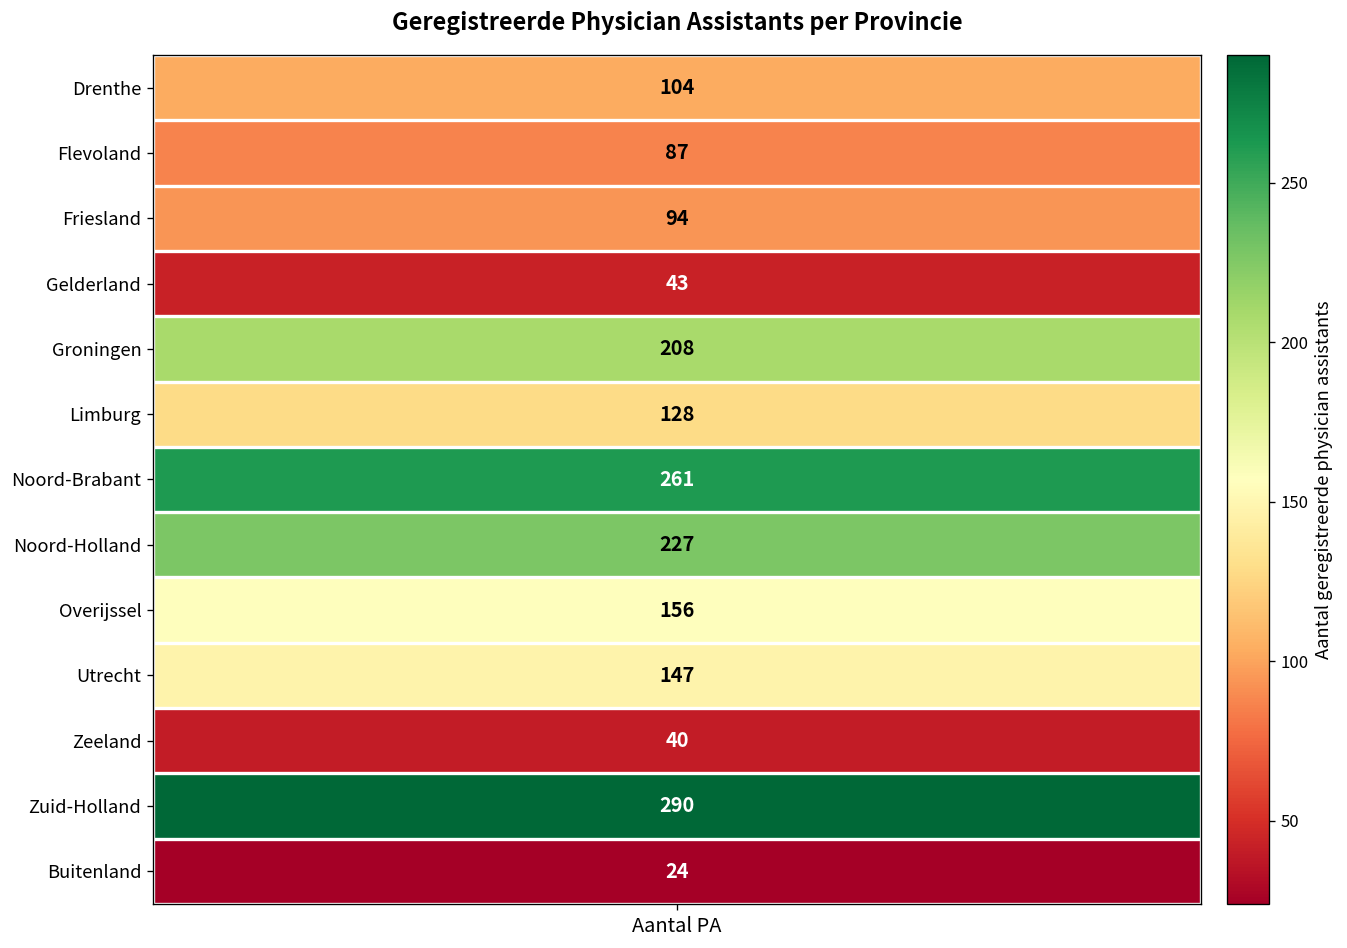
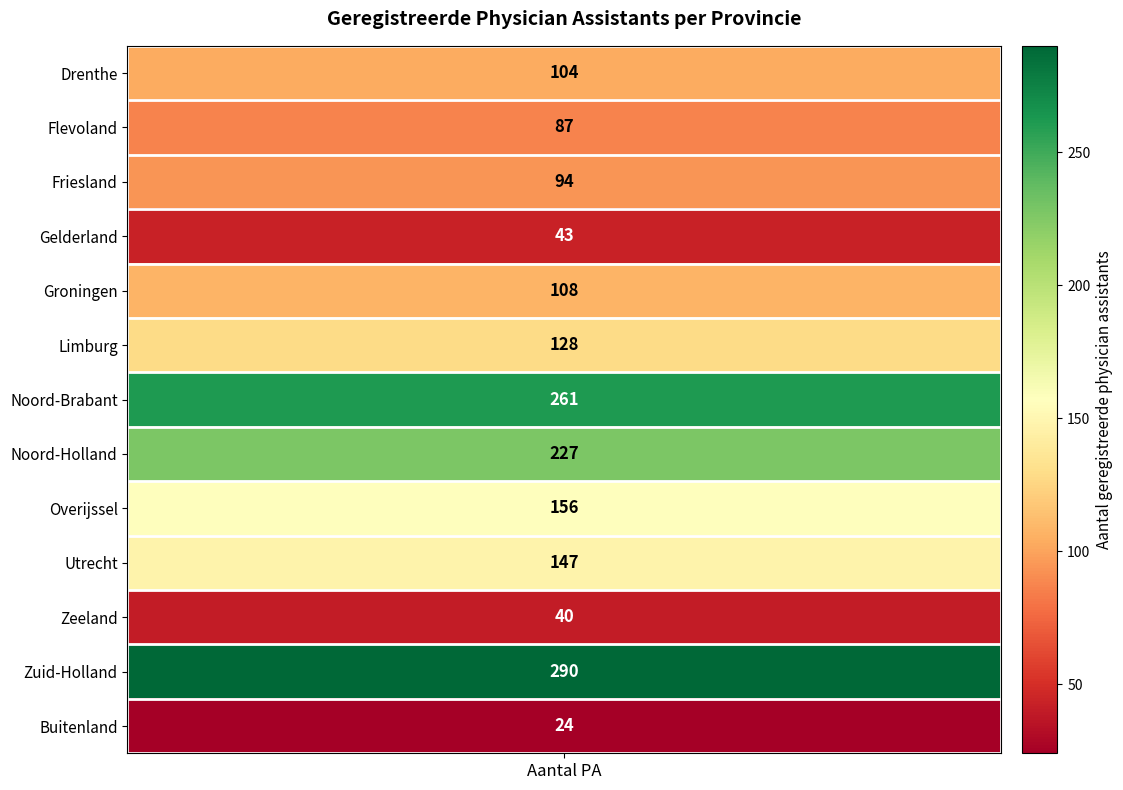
  {
    "Drenthe": {
      "Aantal PA": 104
    },
    "Flevoland": {
      "Aantal PA": 87
    },
    "Friesland": {
      "Aantal PA": 94
    },
    "Gelderland": {
      "Aantal PA": 43
    },
    "Groningen": {
-     "Aantal PA": 208
+     "Aantal PA": 108
    },
    "Limburg": {
      "Aantal PA": 128
    },
    "Noord-Brabant": {
      "Aantal PA": 261
    },
    "Noord-Holland": {
      "Aantal PA": 227
    },
    "Overijssel": {
      "Aantal PA": 156
    },
    "Utrecht": {
      "Aantal PA": 147
    },
    "Zeeland": {
      "Aantal PA": 40
    },
    "Zuid-Holland": {
      "Aantal PA": 290
    },
    "Buitenland": {
      "Aantal PA": 24
    }
  }
